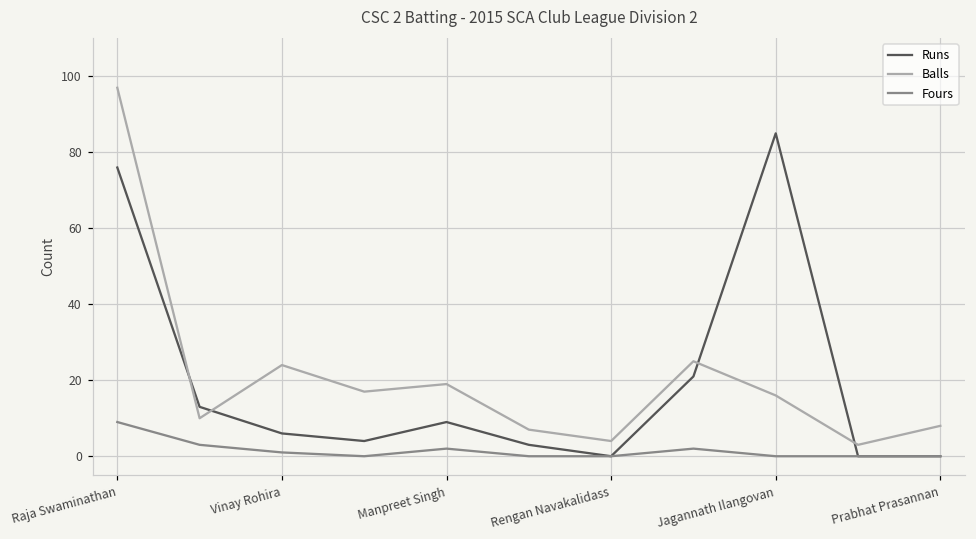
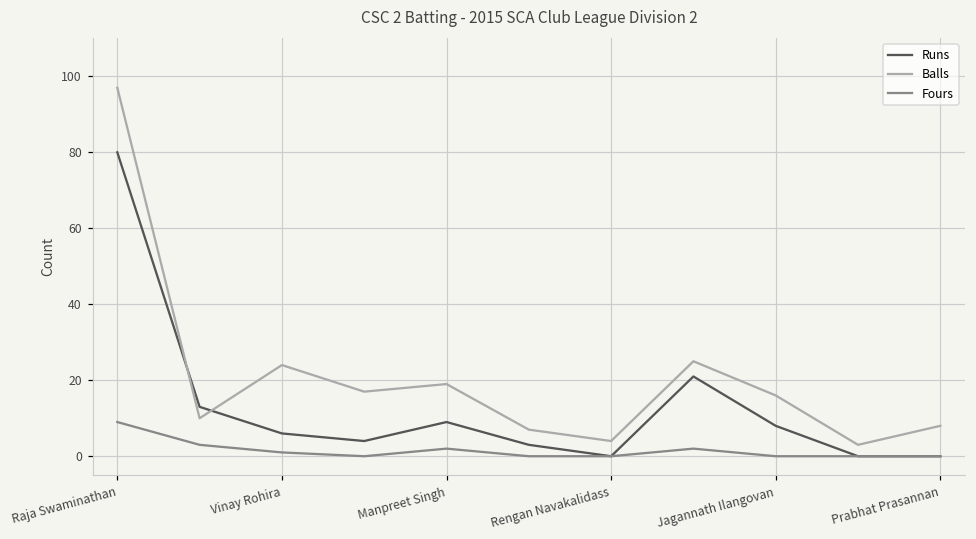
  {
    "Runs": {
-     "Raja Swaminathan": 76,
+     "Raja Swaminathan": 80,
      "Vinay Rohira": 6,
      "Manpreet Singh": 9,
-     "Jagannath Ilangovan": 85
+     "Jagannath Ilangovan": 8
    }
  }
